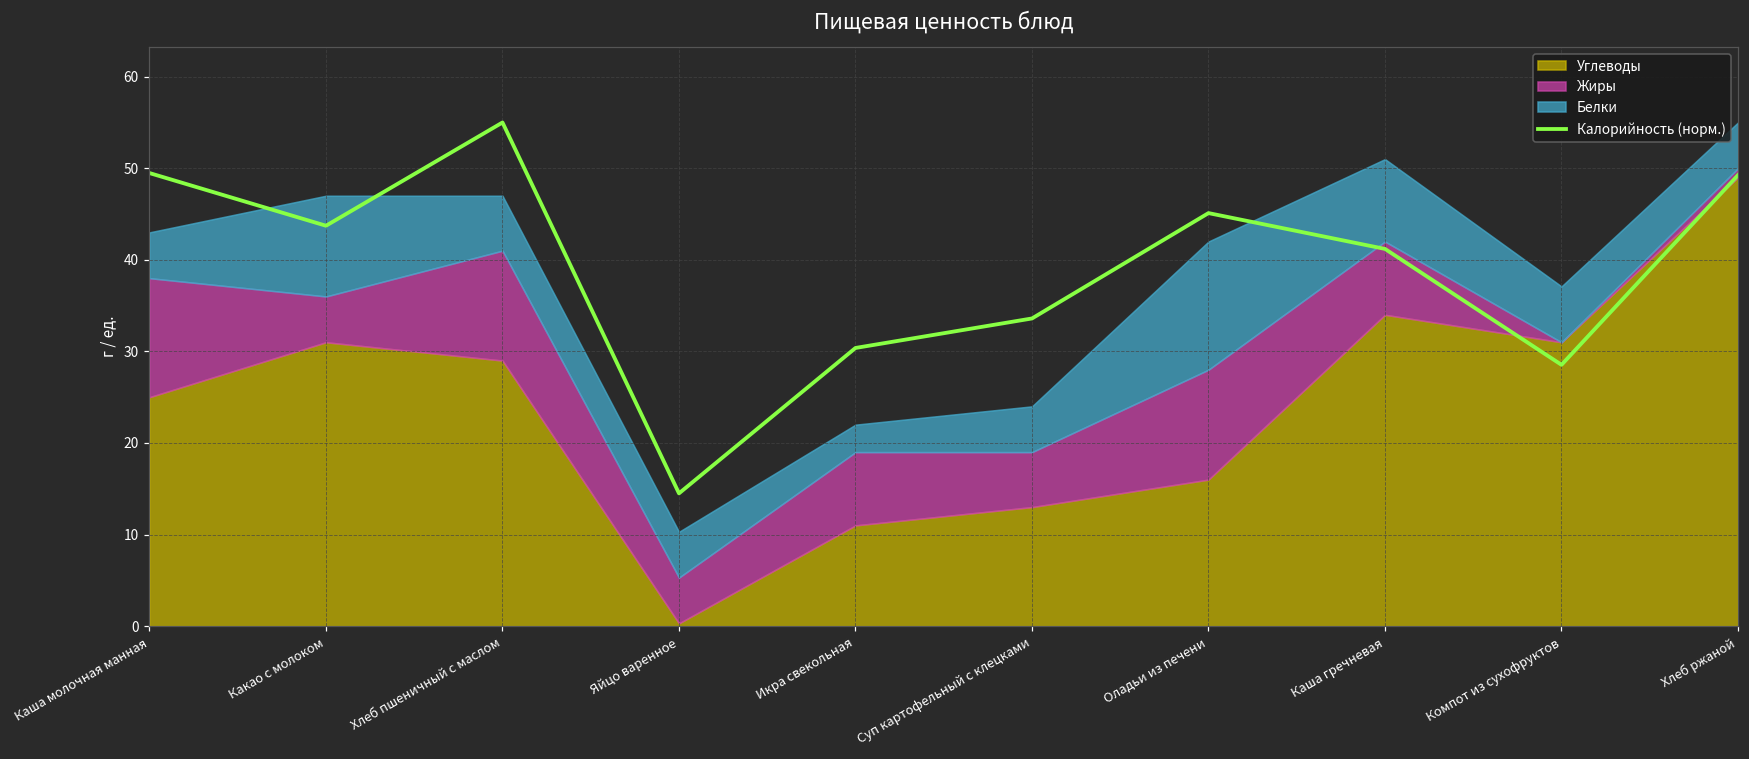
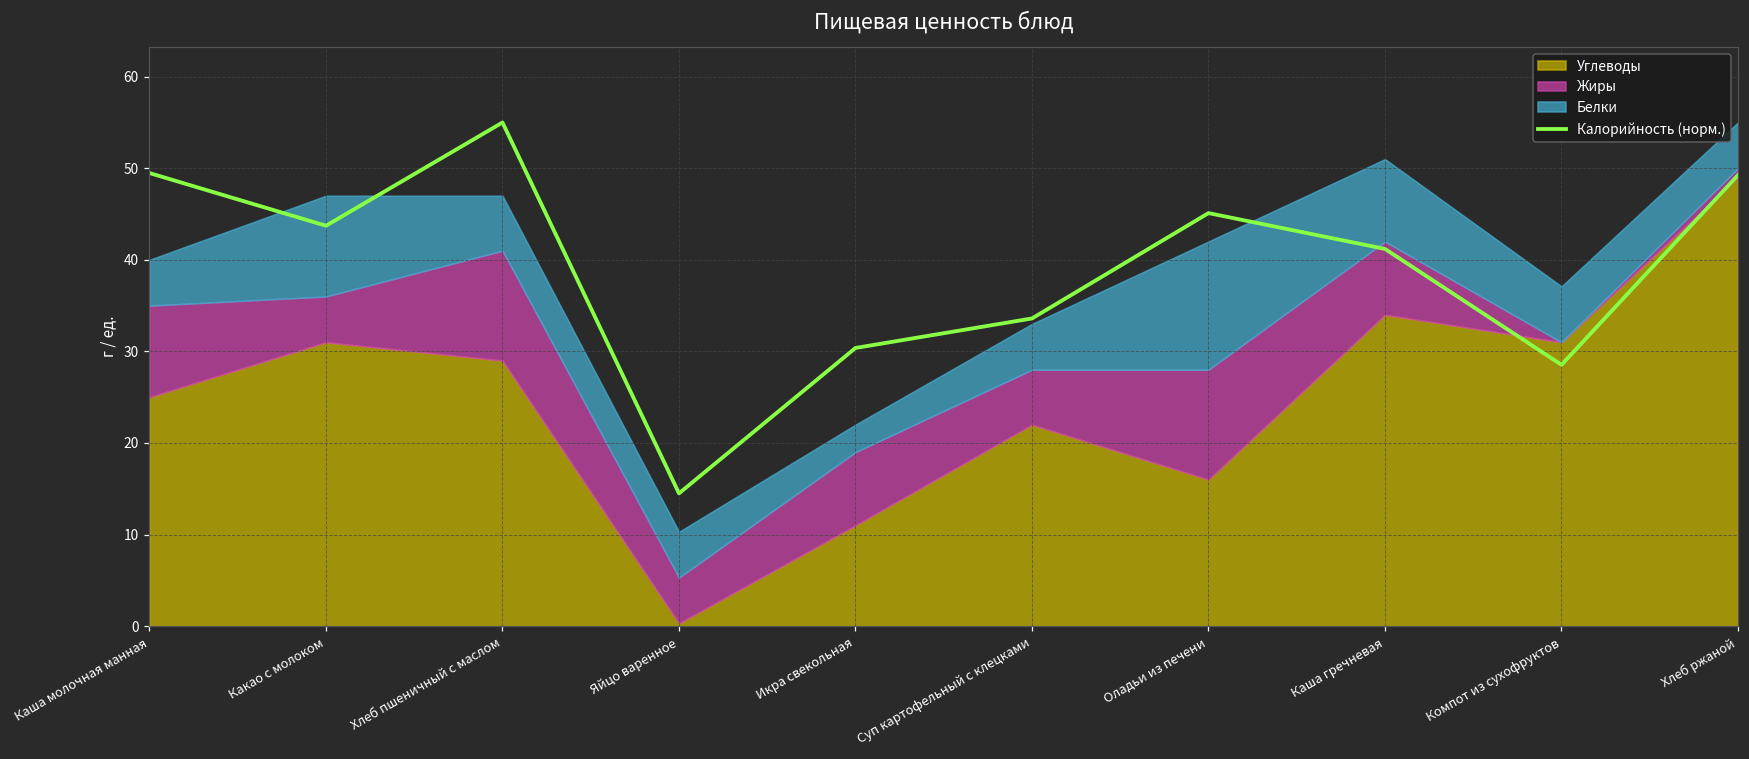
  {
    "Калорийность (норм.)": {
      "Каша молочная манная": 49,
      "Какао с молоком": 44,
      "Хлеб пшеничный с маслом": 55,
      "Яйцо варенное": 14,
      "Икра свекольная": 30,
      "Суп картофельный с клецками": 34,
      "Оладьи из печени": 45,
      "Каша гречневая": 41,
      "Компот из сухофруктов": 29
    },
    "Углеводы": {
      "Каша молочная манная": 25,
      "Какао с молоком": 31,
      "Хлеб пшеничный с маслом": 29,
      "Икра свекольная": 11,
-     "Суп картофельный с клецками": 13,
+     "Суп картофельный с клецками": 22,
      "Оладьи из печени": 16,
      "Каша гречневая": 34
    },
    "Жиры": {
-     "Каша молочная манная": 13,
+     "Каша молочная манная": 10,
      "Какао с молоком": 5,
      "Хлеб пшеничный с маслом": 12,
      "Яйцо варенное": 5,
      "Икра свекольная": 8,
      "Суп картофельный с клецками": 6,
      "Оладьи из печени": 12,
      "Каша гречневая": 8,
      "Хлеб ржаной": 1
    },
    "Белки": {
      "Каша молочная манная": 5,
      "Какао с молоком": 11,
      "Хлеб пшеничный с маслом": 6,
      "Яйцо варенное": 5,
      "Икра свекольная": 3,
      "Суп картофельный с клецками": 5,
      "Оладьи из печени": 14,
      "Каша гречневая": 9,
      "Компот из сухофруктов": 6,
      "Хлеб ржаной": 5
    }
  }
